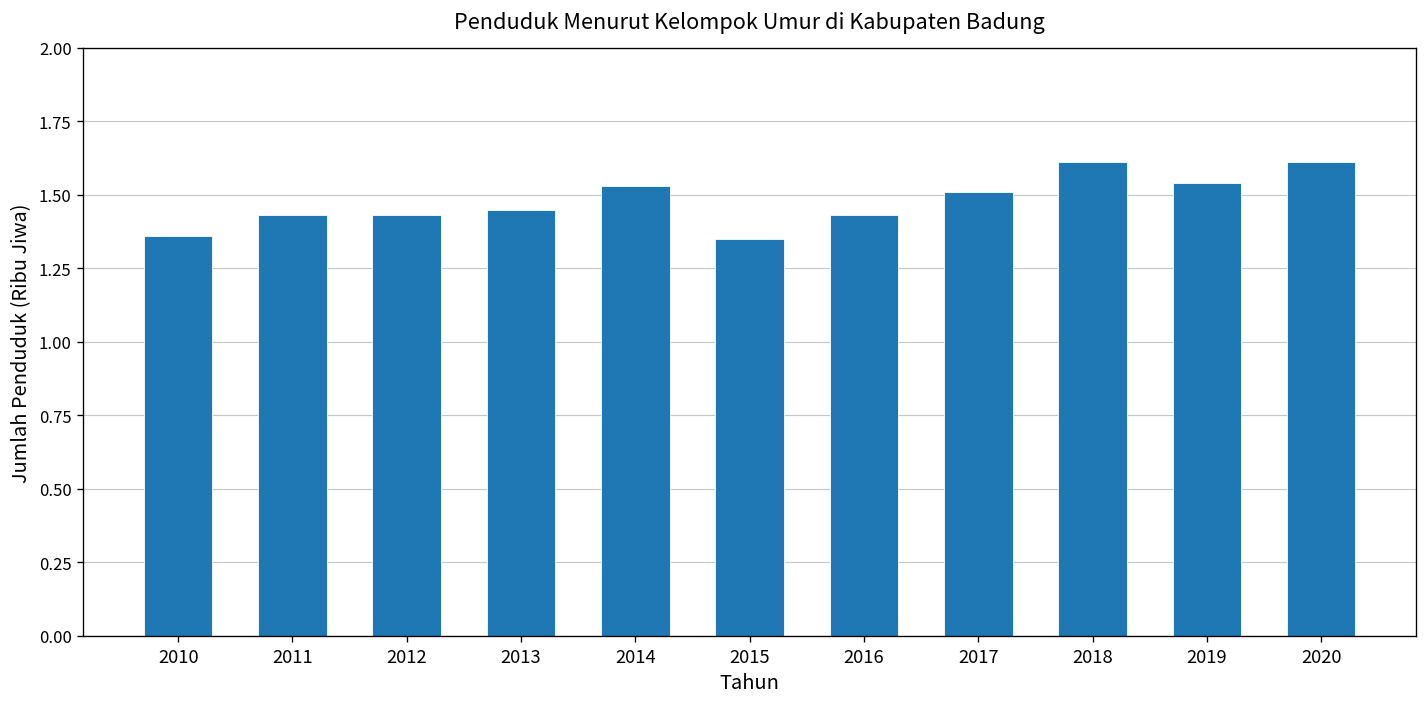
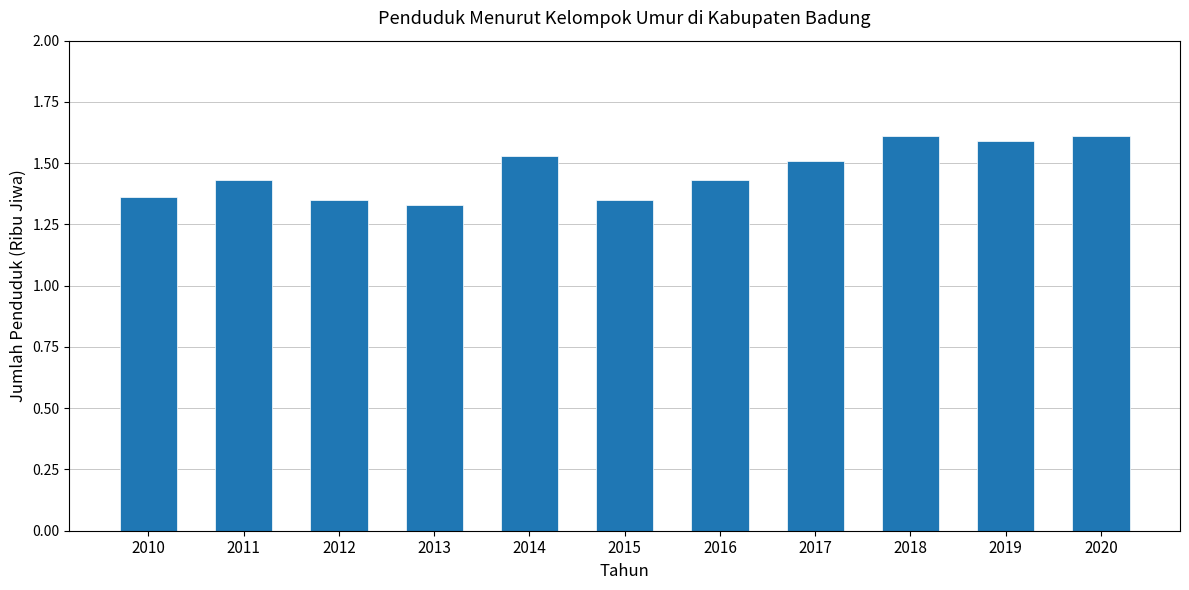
  {
    "2010": 1.36,
    "2011": 1.43,
-   "2012": 1.43,
-   "2013": 1.45,
+   "2012": 1.35,
+   "2013": 1.33,
    "2014": 1.53,
    "2015": 1.35,
    "2016": 1.43,
    "2017": 1.51,
    "2018": 1.61,
-   "2019": 1.54,
+   "2019": 1.59,
    "2020": 1.61
  }
